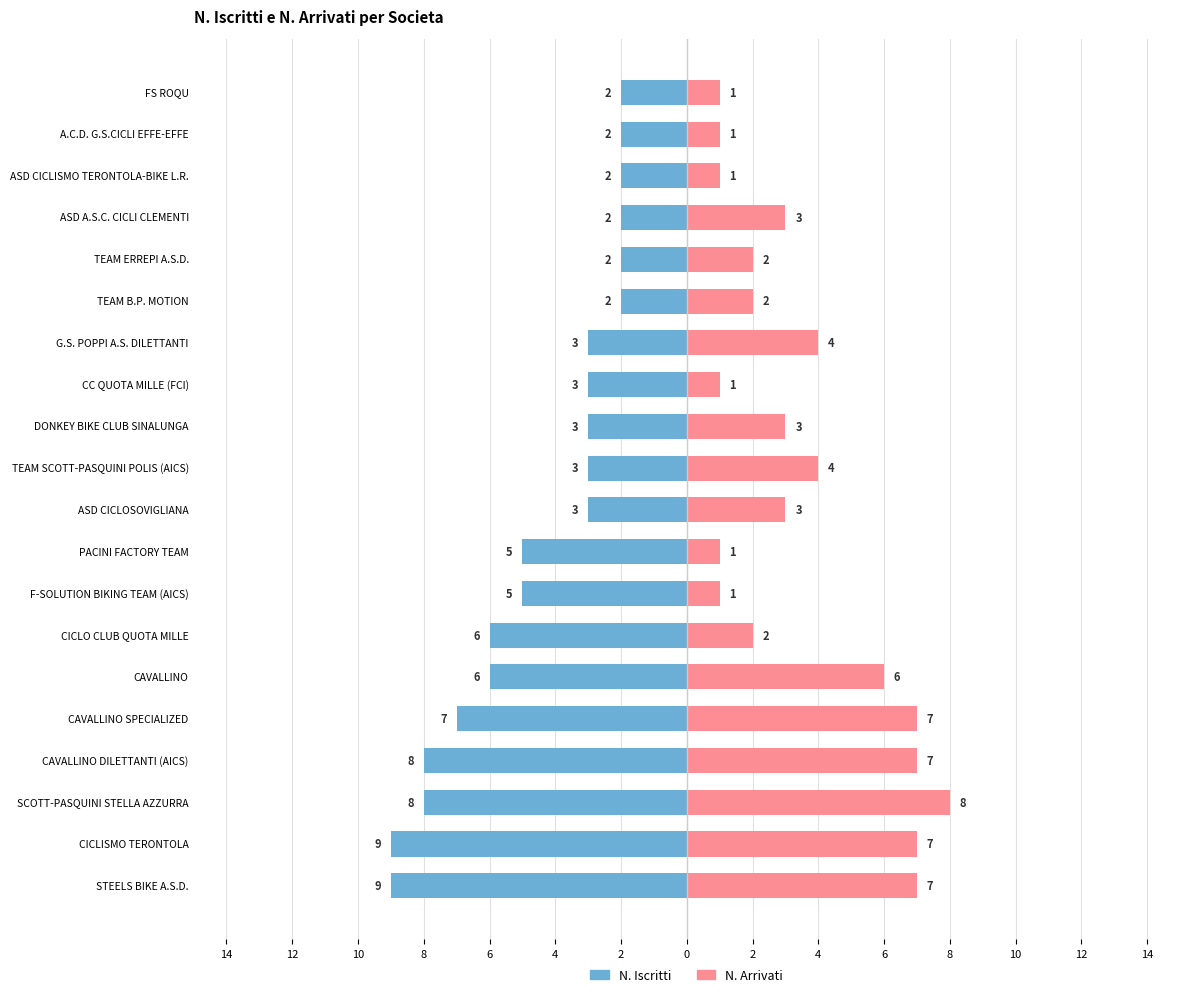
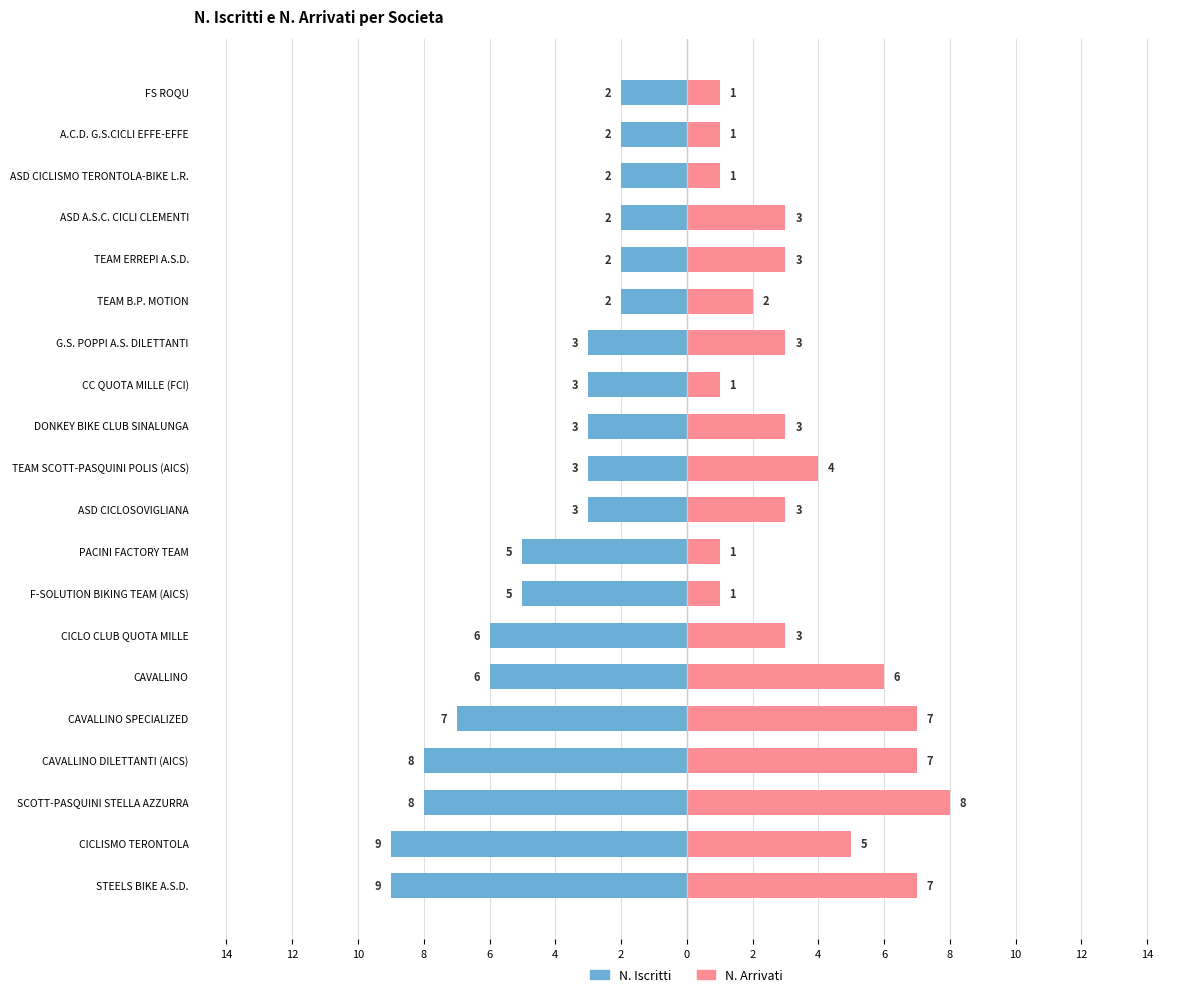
  {
    "N. Arrivati": {
      "FS ROQU": 1,
      "A.C.D. G.S.CICLI EFFE-EFFE": 1,
      "ASD CICLISMO TERONTOLA-BIKE L.R.": 1,
      "ASD A.S.C. CICLI CLEMENTI": 3,
-     "TEAM ERREPI A.S.D.": 2,
+     "TEAM ERREPI A.S.D.": 3,
      "TEAM B.P. MOTION": 2,
-     "G.S. POPPI A.S. DILETTANTI": 4,
+     "G.S. POPPI A.S. DILETTANTI": 3,
      "CC QUOTA MILLE (FCI)": 1,
      "DONKEY BIKE CLUB SINALUNGA": 3,
      "TEAM SCOTT-PASQUINI POLIS (AICS)": 4,
      "ASD CICLOSOVIGLIANA": 3,
      "PACINI FACTORY TEAM": 1,
      "F-SOLUTION BIKING TEAM (AICS)": 1,
-     "CICLO CLUB QUOTA MILLE": 2,
+     "CICLO CLUB QUOTA MILLE": 3,
      "CAVALLINO": 6,
      "CAVALLINO SPECIALIZED": 7,
      "CAVALLINO DILETTANTI (AICS)": 7,
      "SCOTT-PASQUINI STELLA AZZURRA": 8,
-     "CICLISMO TERONTOLA": 7,
+     "CICLISMO TERONTOLA": 5,
      "STEELS BIKE A.S.D.": 7
    }
  }
